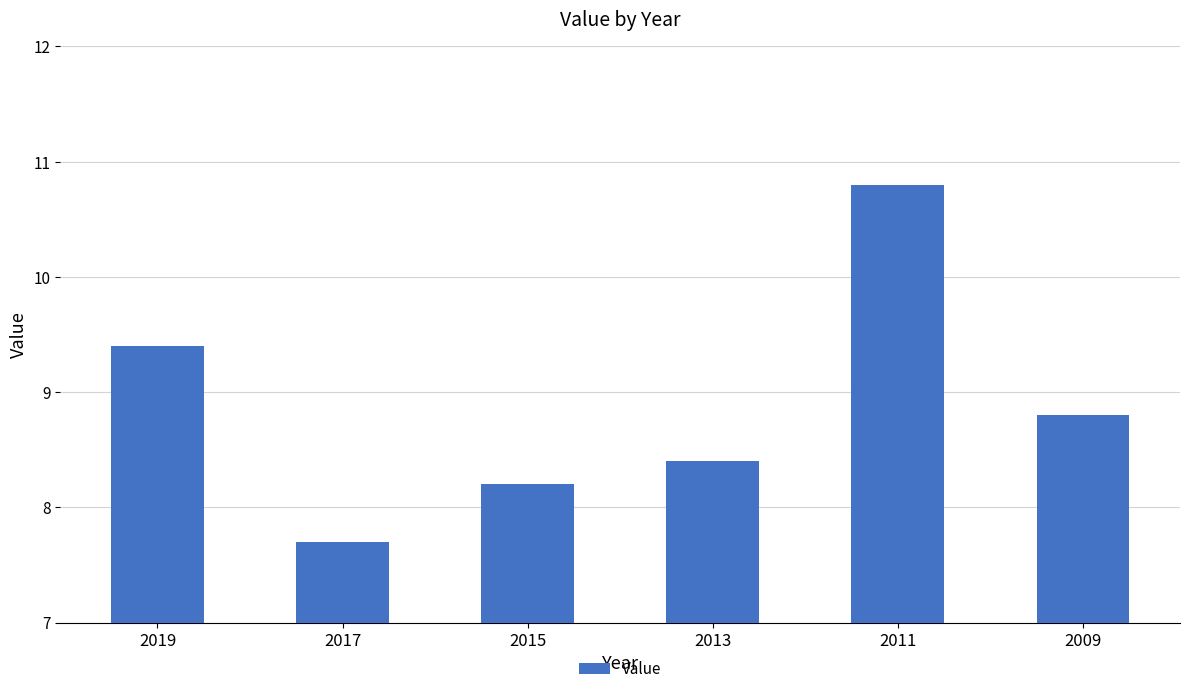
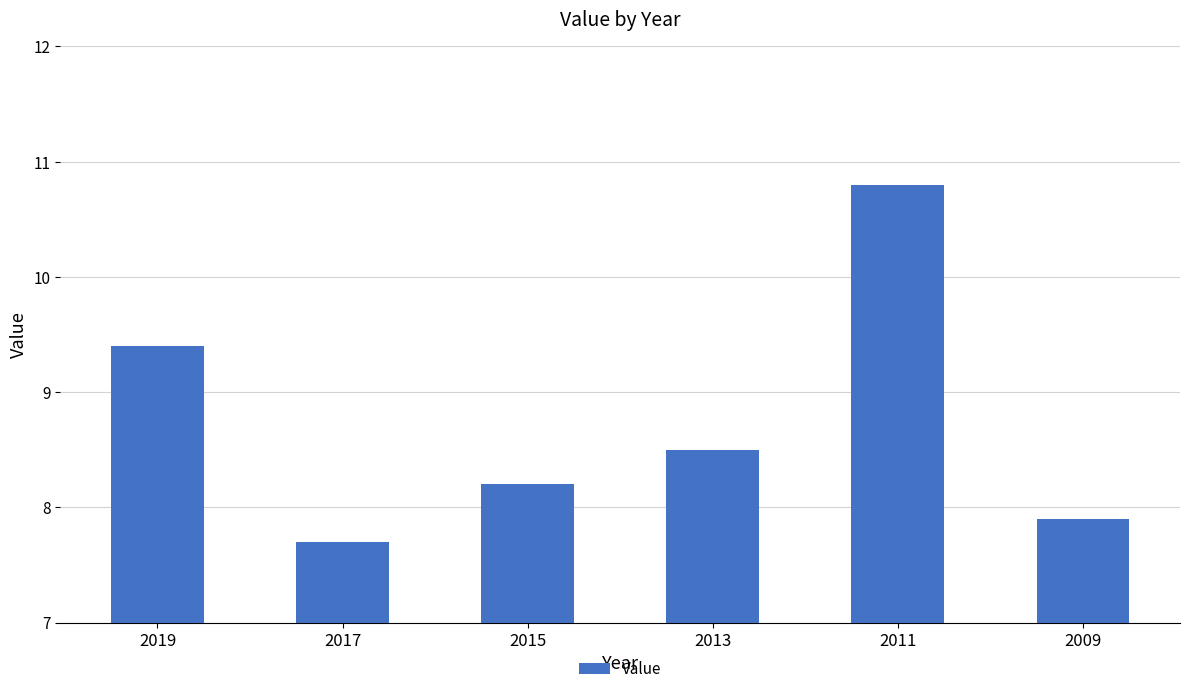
  {
    "2019": 9.4,
    "2017": 7.7,
    "2015": 8.2,
-   "2013": 8.4,
+   "2013": 8.5,
    "2011": 10.8,
-   "2009": 8.8
+   "2009": 7.9
  }
